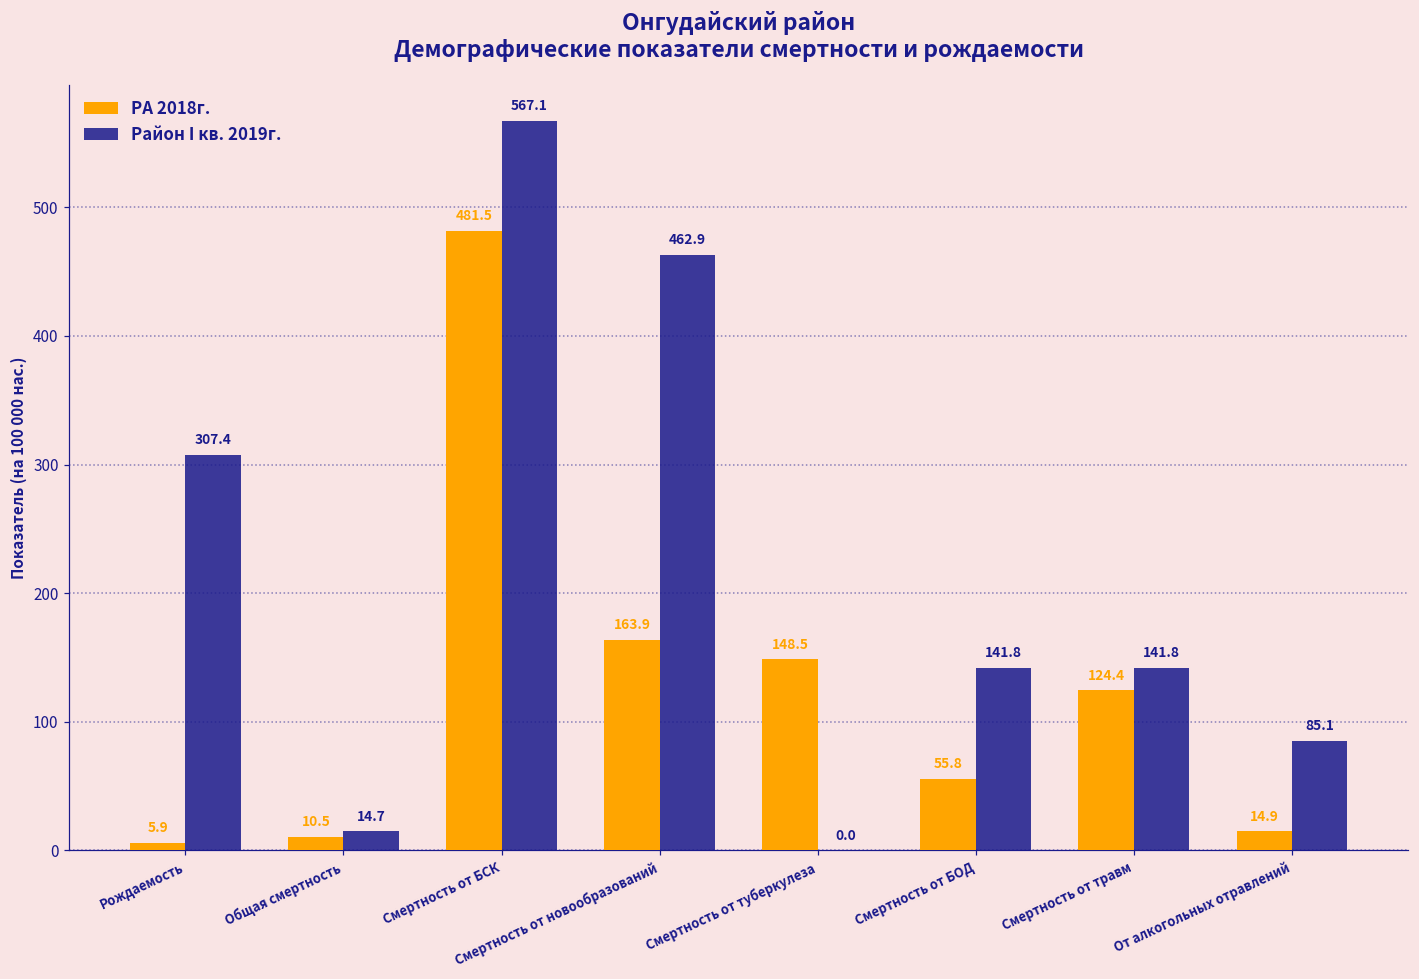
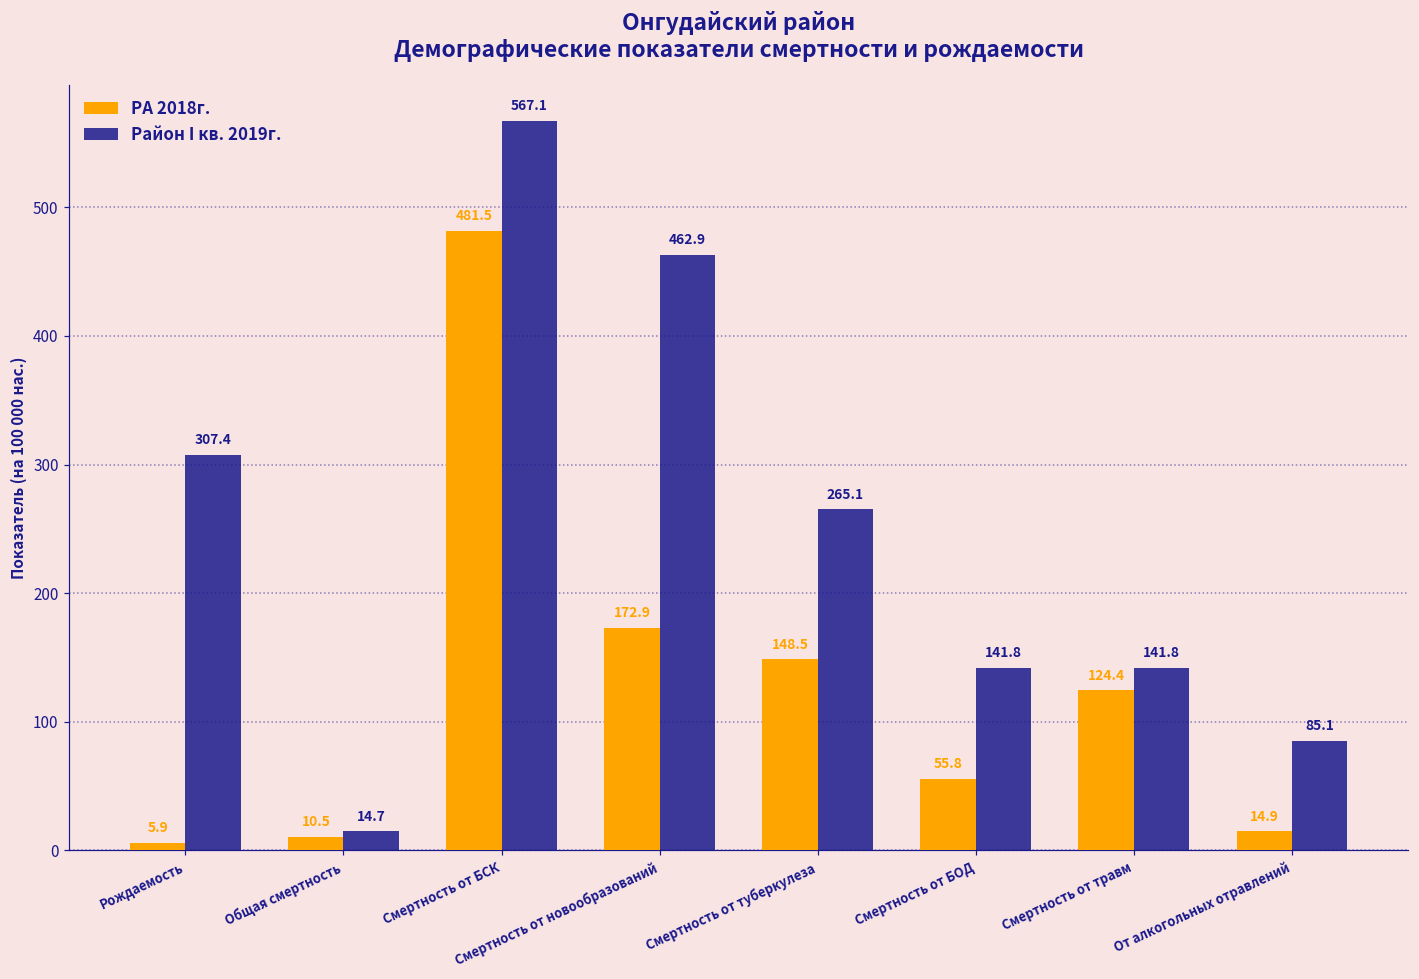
  {
    "РА 2018г.": {
      "Рождаемость": 5.9,
      "Общая смертность": 10.5,
      "Смертность от БСК": 481.5,
-     "Смертность от новообразований": 163.9,
+     "Смертность от новообразований": 172.9,
      "Смертность от туберкулеза": 148.5,
      "Смертность от БОД": 55.8,
      "Смертность от травм": 124.4,
      "От алкогольных отравлений": 14.9
    },
    "Район I кв. 2019г.": {
      "Рождаемость": 307.4,
      "Общая смертность": 14.7,
      "Смертность от БСК": 567.1,
      "Смертность от новообразований": 462.9,
-     "Смертность от туберкулеза": 0.0,
+     "Смертность от туберкулеза": 265.1,
      "Смертность от БОД": 141.8,
      "Смертность от травм": 141.8,
      "От алкогольных отравлений": 85.1
    }
  }
